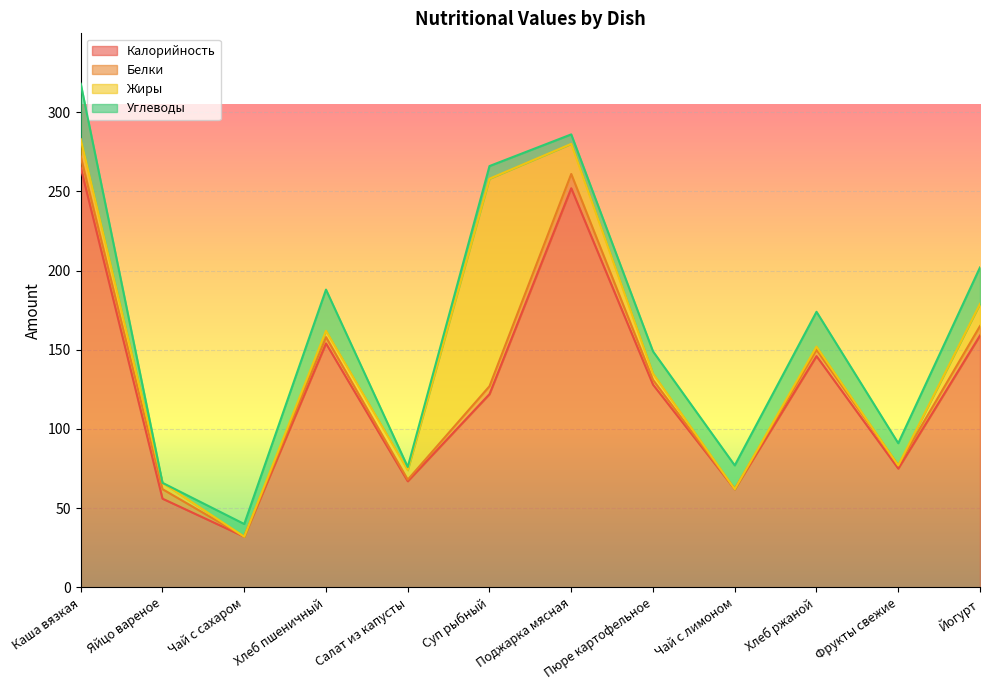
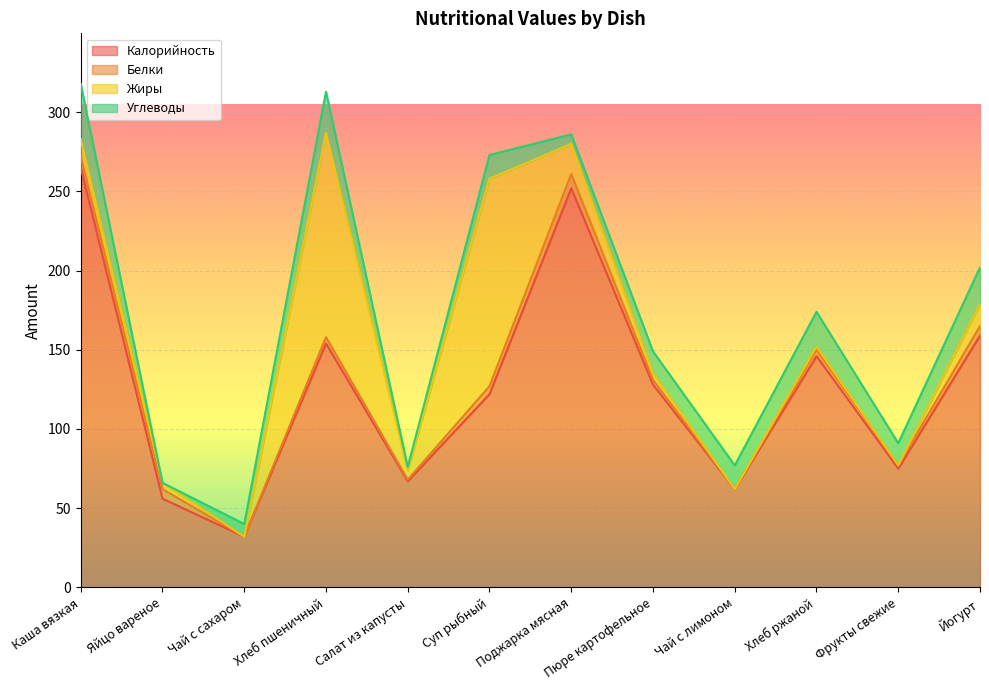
  {
    "Жиры": {
      "Каша вязкая": 11,
-     "Хлеб пшеничный": 4,
+     "Хлеб пшеничный": 129,
      "Салат из капусты": 6,
      "Суп рыбный": 131,
      "Поджарка мясная": 19,
      "Пюре картофельное": 4,
      "Хлеб ржаной": 2,
      "Йогурт": 14
    },
    "Углеводы": {
      "Каша вязкая": 35,
      "Чай с сахаром": 8,
      "Хлеб пшеничный": 26,
      "Салат из капусты": 2,
-     "Суп рыбный": 8,
+     "Суп рыбный": 15,
      "Поджарка мясная": 6,
      "Пюре картофельное": 14,
      "Чай с лимоном": 15,
      "Хлеб ржаной": 22,
      "Фрукты свежие": 14,
      "Йогурт": 23
    }
  }
